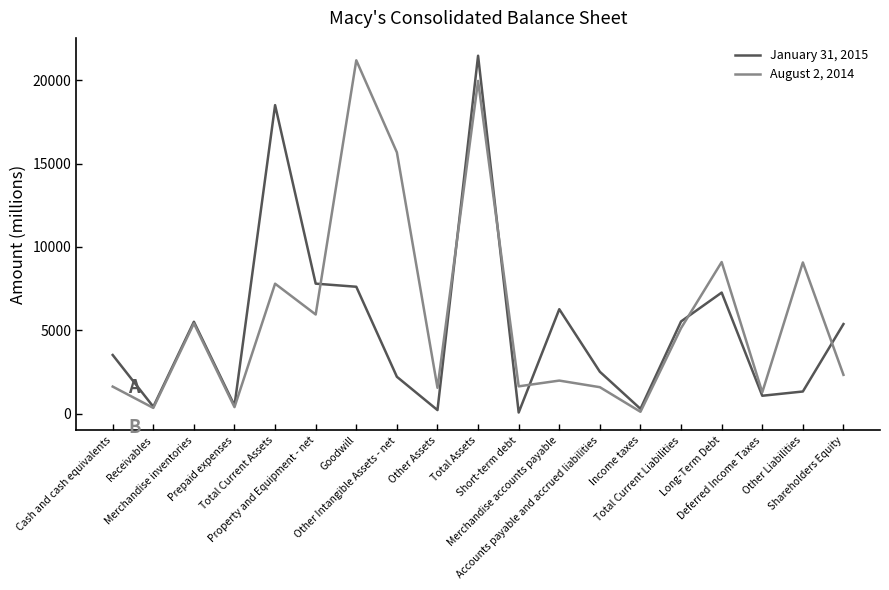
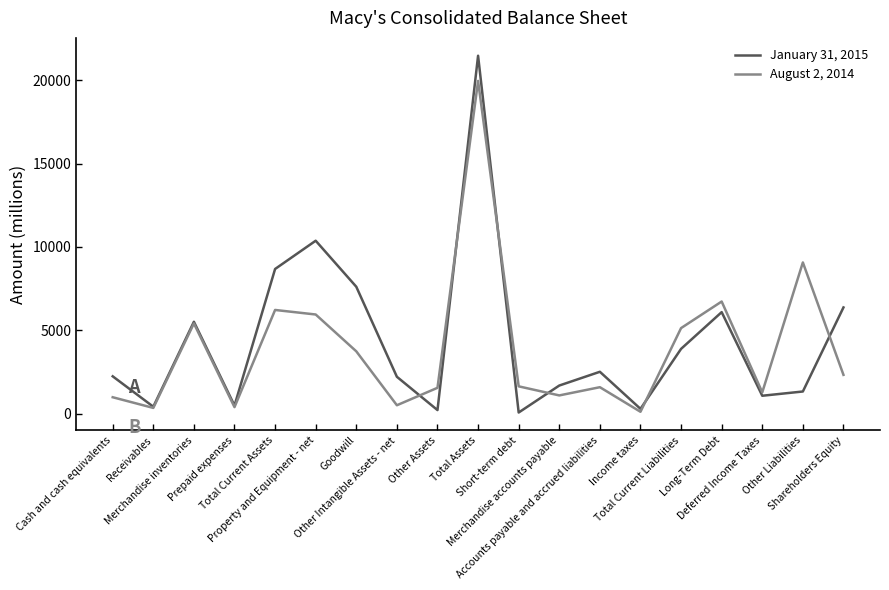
  {
    "January 31, 2015": {
-     "Cash and cash equivalents": 3500,
-     "Total Current Assets": 18500,
-     "Property and Equipment - net": 7800,
+     "Cash and cash equivalents": 2200,
+     "Total Current Assets": 8700,
+     "Property and Equipment - net": 10400,
      "Goodwill": 7600,
      "Other Intangible Assets - net": 2200,
      "Other Assets": 200,
      "Total Assets": 21500,
      "Short-term debt": 100,
-     "Merchandise accounts payable": 6300,
+     "Merchandise accounts payable": 1700,
      "Accounts payable and accrued liabilities": 2500,
      "Income taxes": 300,
-     "Total Current Liabilities": 5500,
-     "Long-Term Debt": 7300,
+     "Total Current Liabilities": 3900,
+     "Long-Term Debt": 6100,
      "Deferred Income Taxes": 1100,
      "Other Liabilities": 1300,
-     "Shareholders Equity": 5400
+     "Shareholders Equity": 6400
    },
    "August 2, 2014": {
-     "Cash and cash equivalents": 1600,
-     "Total Current Assets": 7800,
+     "Cash and cash equivalents": 1000,
+     "Total Current Assets": 6200,
      "Property and Equipment - net": 6000,
-     "Goodwill": 21200,
-     "Other Intangible Assets - net": 15700,
+     "Goodwill": 3700,
+     "Other Intangible Assets - net": 500,
      "Other Assets": 1600,
      "Total Assets": 20000,
      "Short-term debt": 1600,
-     "Merchandise accounts payable": 2000,
+     "Merchandise accounts payable": 1100,
      "Accounts payable and accrued liabilities": 1600,
      "Income taxes": 100,
      "Total Current Liabilities": 5100,
-     "Long-Term Debt": 9100,
+     "Long-Term Debt": 6700,
      "Deferred Income Taxes": 1300,
      "Other Liabilities": 9100,
      "Shareholders Equity": 2300
    }
  }
